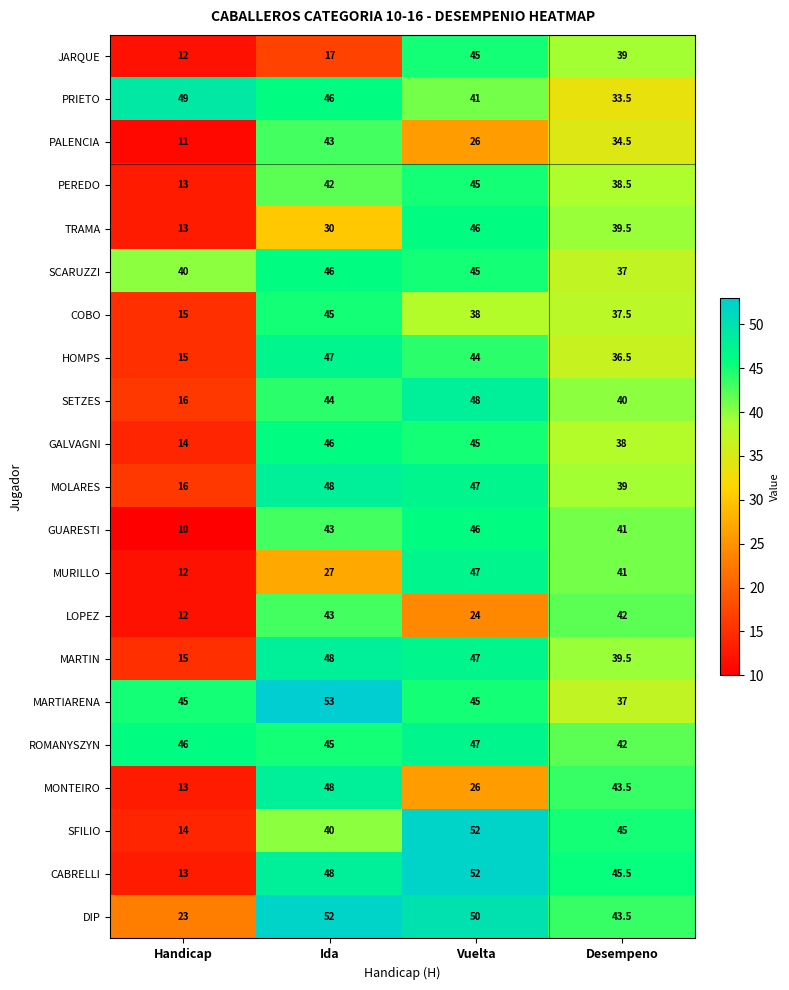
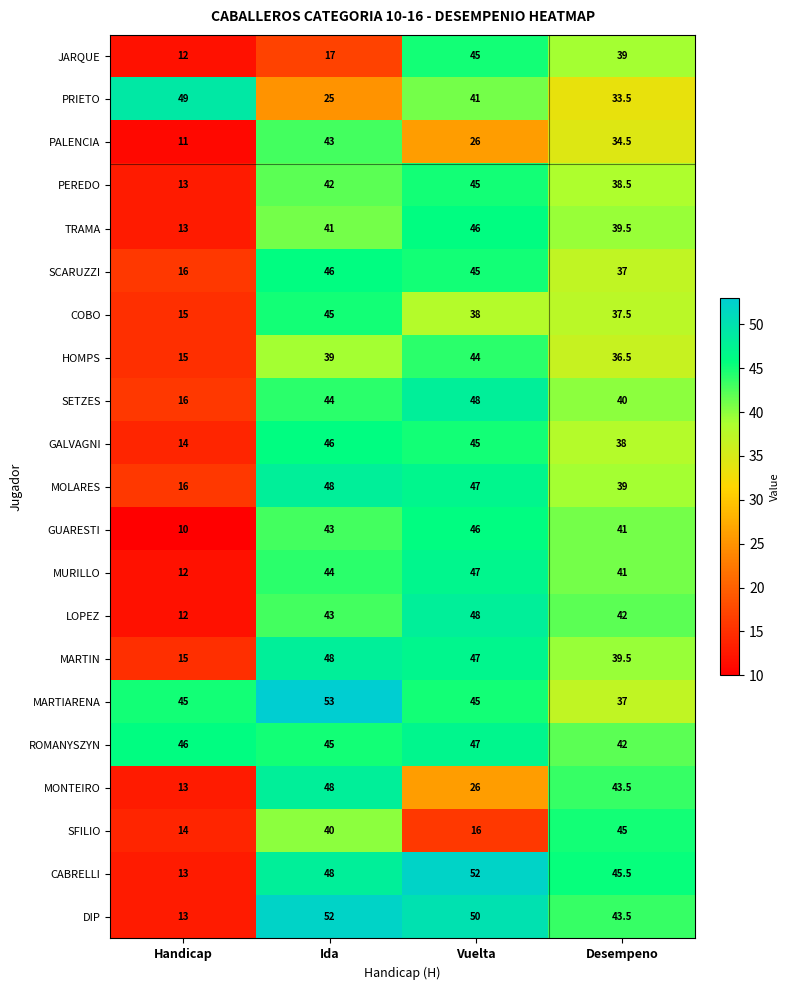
  {
    "JARQUE": {
      "Handicap": 12,
      "Ida": 17,
      "Vuelta": 45,
      "Desempeno": 39
    },
    "PRIETO": {
      "Handicap": 49,
-     "Ida": 46,
+     "Ida": 25,
      "Vuelta": 41,
      "Desempeno": 33.5
    },
    "PALENCIA": {
      "Handicap": 11,
      "Ida": 43,
      "Vuelta": 26,
      "Desempeno": 34.5
    },
    "PEREDO": {
      "Handicap": 13,
      "Ida": 42,
      "Vuelta": 45,
      "Desempeno": 38.5
    },
    "TRAMA": {
      "Handicap": 13,
-     "Ida": 30,
+     "Ida": 41,
      "Vuelta": 46,
      "Desempeno": 39.5
    },
    "SCARUZZI": {
-     "Handicap": 40,
+     "Handicap": 16,
      "Ida": 46,
      "Vuelta": 45,
      "Desempeno": 37
    },
    "COBO": {
      "Handicap": 15,
      "Ida": 45,
      "Vuelta": 38,
      "Desempeno": 37.5
    },
    "HOMPS": {
      "Handicap": 15,
-     "Ida": 47,
+     "Ida": 39,
      "Vuelta": 44,
      "Desempeno": 36.5
    },
    "SETZES": {
      "Handicap": 16,
      "Ida": 44,
      "Vuelta": 48,
      "Desempeno": 40
    },
    "GALVAGNI": {
      "Handicap": 14,
      "Ida": 46,
      "Vuelta": 45,
      "Desempeno": 38
    },
    "MOLARES": {
      "Handicap": 16,
      "Ida": 48,
      "Vuelta": 47,
      "Desempeno": 39
    },
    "GUARESTI": {
      "Handicap": 10,
      "Ida": 43,
      "Vuelta": 46,
      "Desempeno": 41
    },
    "MURILLO": {
      "Handicap": 12,
-     "Ida": 27,
+     "Ida": 44,
      "Vuelta": 47,
      "Desempeno": 41
    },
    "LOPEZ": {
      "Handicap": 12,
      "Ida": 43,
-     "Vuelta": 24,
+     "Vuelta": 48,
      "Desempeno": 42
    },
    "MARTIN": {
      "Handicap": 15,
      "Ida": 48,
      "Vuelta": 47,
      "Desempeno": 39.5
    },
    "MARTIARENA": {
      "Handicap": 45,
      "Ida": 53,
      "Vuelta": 45,
      "Desempeno": 37
    },
    "ROMANYSZYN": {
      "Handicap": 46,
      "Ida": 45,
      "Vuelta": 47,
      "Desempeno": 42
    },
    "MONTEIRO": {
      "Handicap": 13,
      "Ida": 48,
      "Vuelta": 26,
      "Desempeno": 43.5
    },
    "SFILIO": {
      "Handicap": 14,
      "Ida": 40,
-     "Vuelta": 52,
+     "Vuelta": 16,
      "Desempeno": 45
    },
    "CABRELLI": {
      "Handicap": 13,
      "Ida": 48,
      "Vuelta": 52,
      "Desempeno": 45.5
    },
    "DIP": {
-     "Handicap": 23,
+     "Handicap": 13,
      "Ida": 52,
      "Vuelta": 50,
      "Desempeno": 43.5
    }
  }
